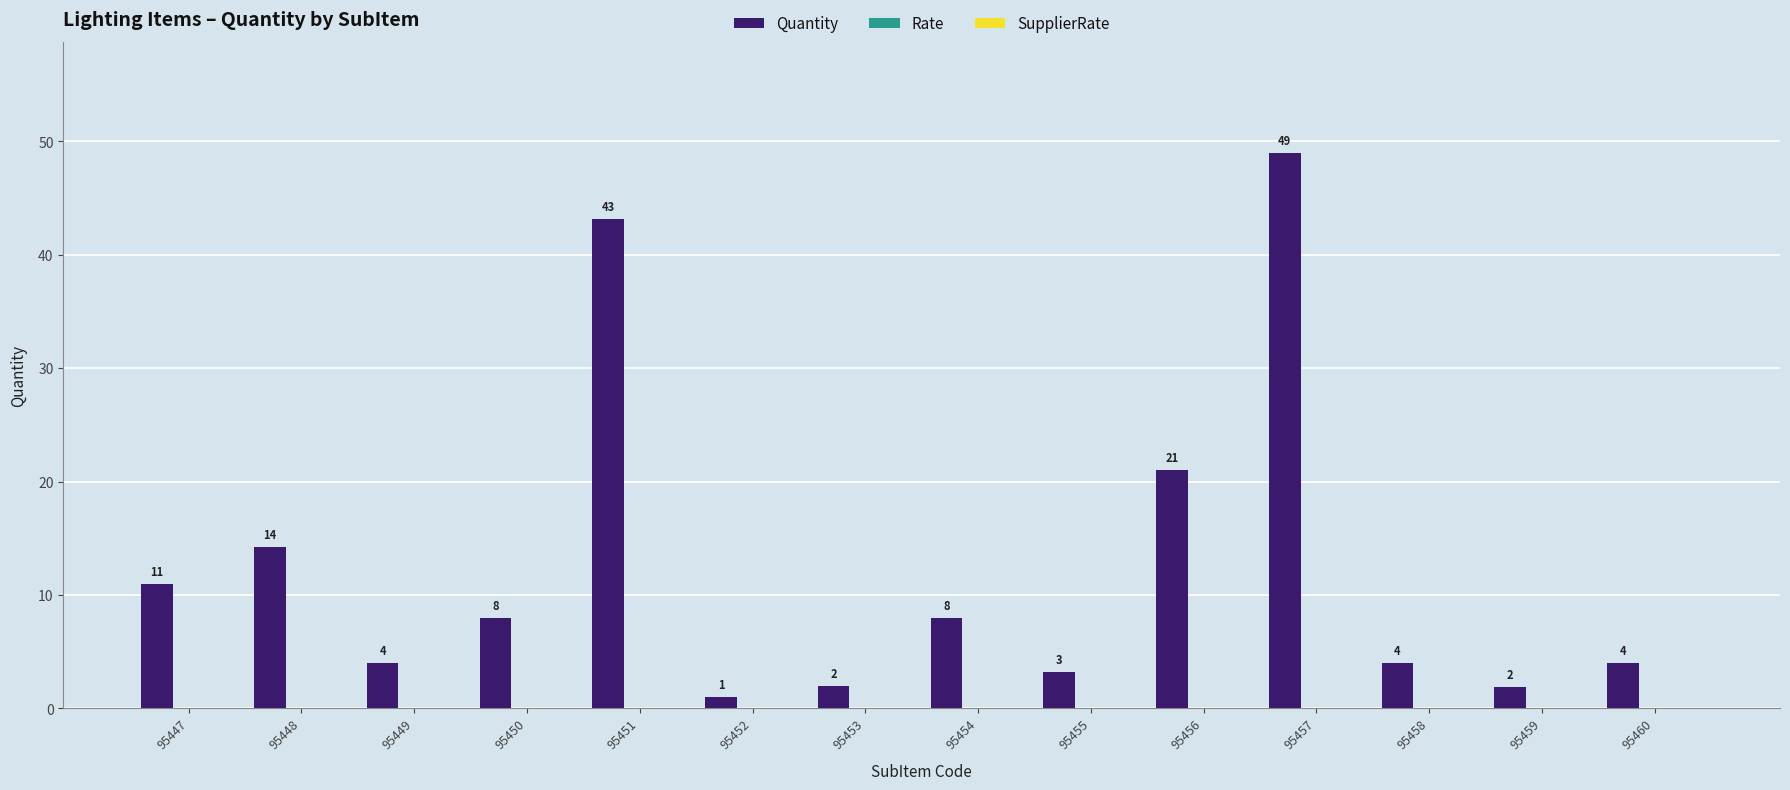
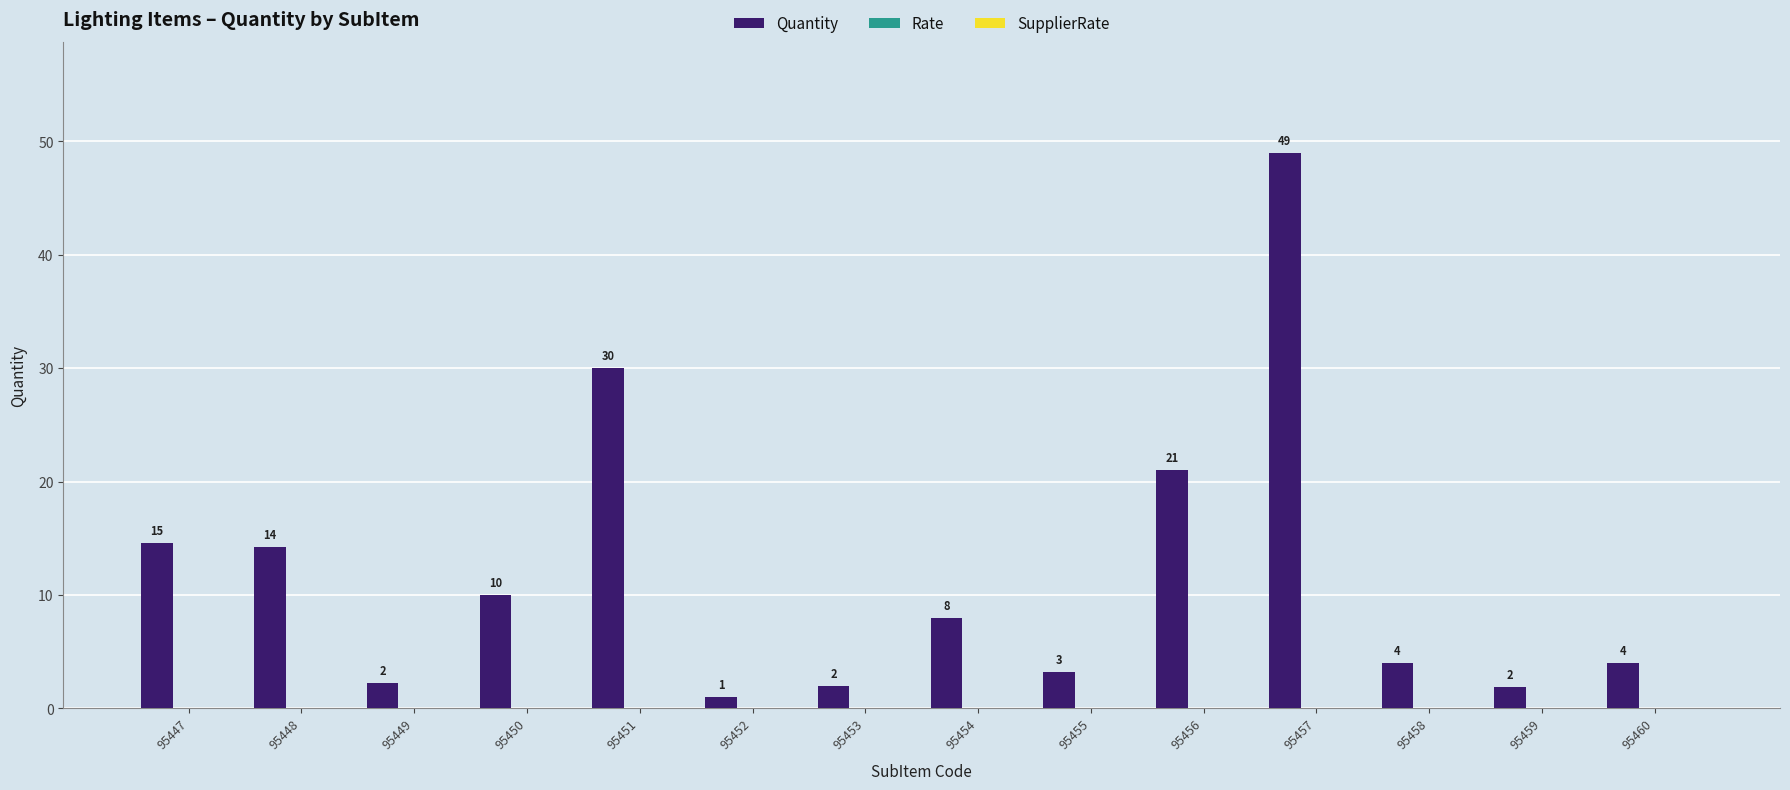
  {
    "Quantity": {
-     "95447": 11,
+     "95447": 15,
      "95448": 14,
-     "95449": 4,
-     "95450": 8,
-     "95451": 43,
+     "95449": 2,
+     "95450": 10,
+     "95451": 30,
      "95452": 1,
      "95453": 2,
      "95454": 8,
      "95455": 3,
      "95456": 21,
      "95457": 49,
      "95458": 4,
      "95459": 2,
      "95460": 4
    },
    "Rate": {
      "95447": 0.0,
      "95448": 0.0,
      "95449": 0.0,
      "95450": 0.0,
      "95451": 0.0,
      "95452": 0.0,
      "95453": 0.0,
      "95454": 0.0,
      "95455": 0.0,
      "95456": 0.0,
      "95457": 0.0,
      "95458": 0.0,
      "95459": 0.0,
      "95460": 0.0
    },
    "SupplierRate": {
      "95447": 0.0,
      "95448": 0.0,
      "95449": 0.0,
      "95450": 0.0,
      "95451": 0.0,
      "95452": 0.0,
      "95453": 0.0,
      "95454": 0.0,
      "95455": 0.0,
      "95456": 0.0,
      "95457": 0.0,
      "95458": 0.0,
      "95459": 0.0,
      "95460": 0.0
    }
  }
